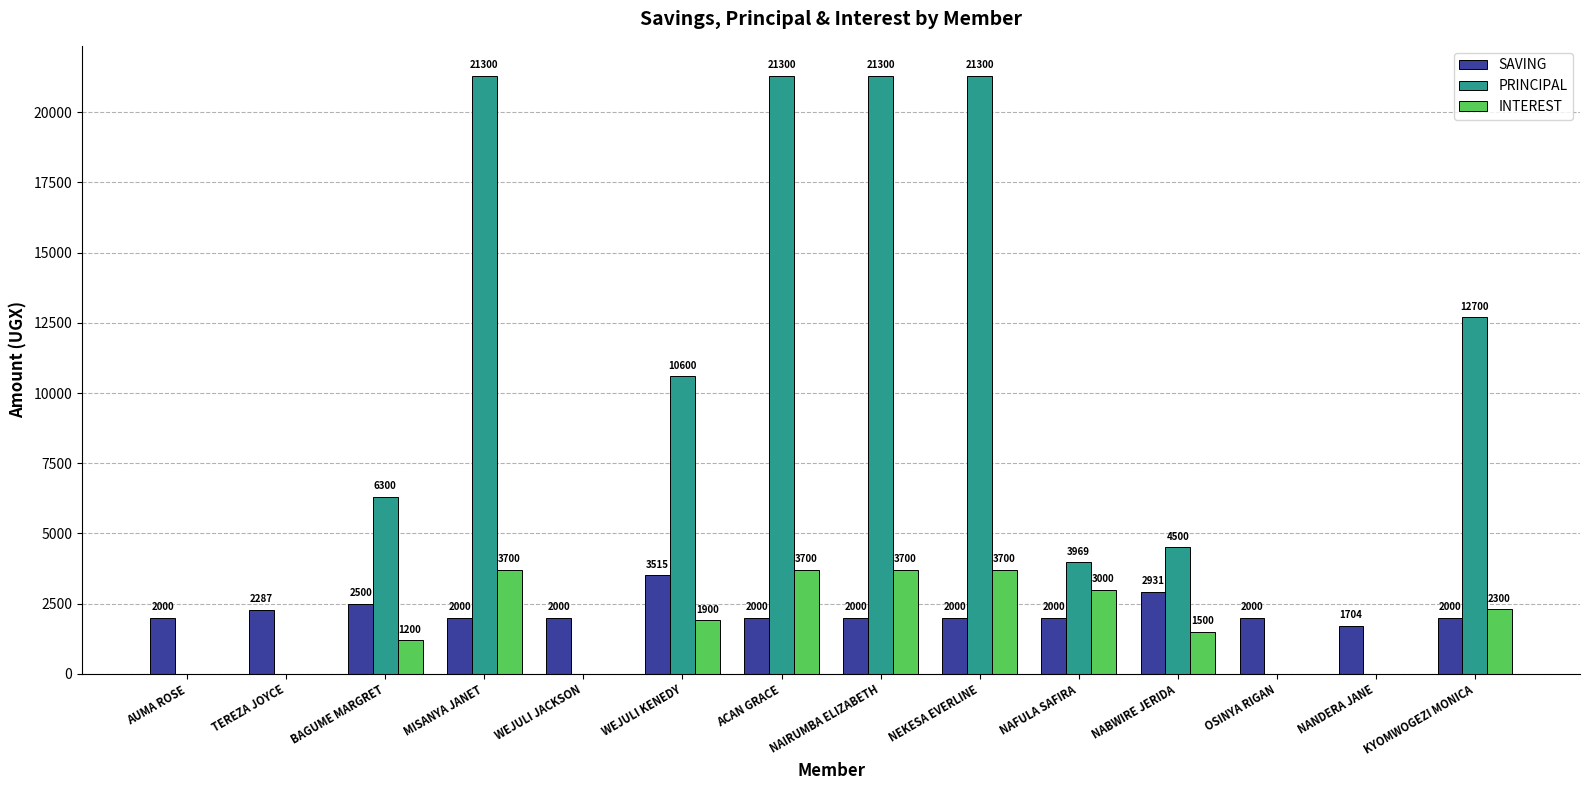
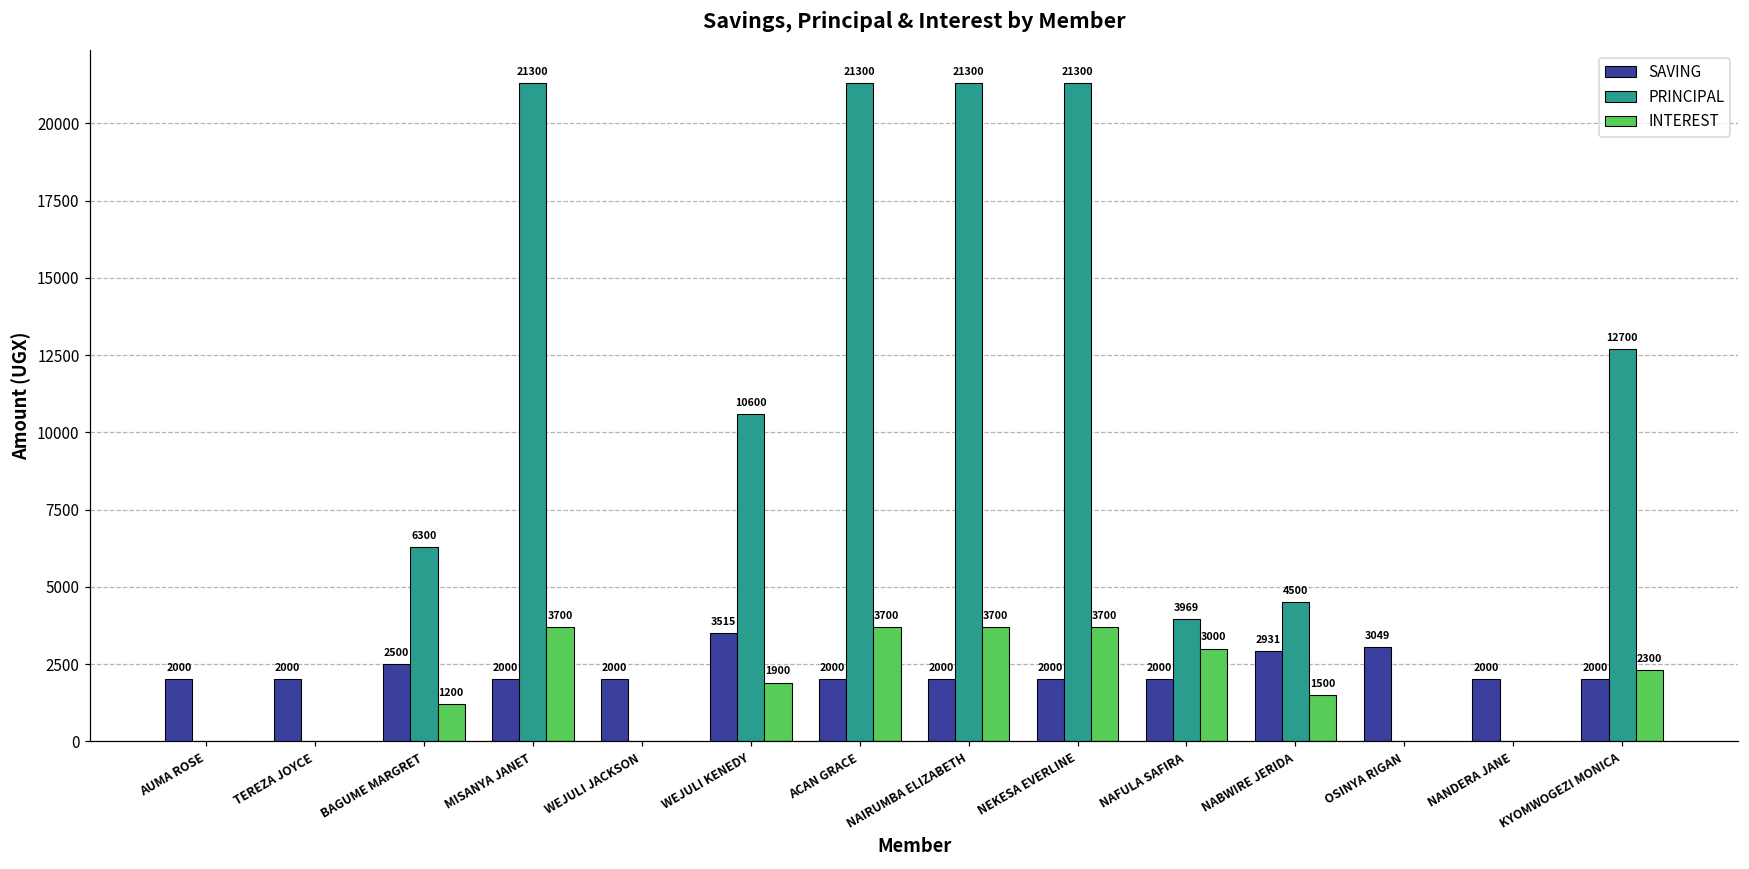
  {
    "SAVING": {
      "AUMA ROSE": 2000,
-     "TEREZA JOYCE": 2287,
+     "TEREZA JOYCE": 2000,
      "BAGUME MARGRET": 2500,
      "MISANYA JANET": 2000,
      "WEJULI JACKSON": 2000,
      "WEJULI KENEDY": 3515,
      "ACAN GRACE": 2000,
      "NAIRUMBA ELIZABETH": 2000,
      "NEKESA EVERLINE": 2000,
      "NAFULA SAFIRA": 2000,
      "NABWIRE JERIDA": 2931,
-     "OSINYA RIGAN": 2000,
-     "NANDERA JANE": 1704,
+     "OSINYA RIGAN": 3049,
+     "NANDERA JANE": 2000,
      "KYOMWOGEZI MONICA": 2000
    },
    "PRINCIPAL": {
      "BAGUME MARGRET": 6300,
      "MISANYA JANET": 21300,
      "WEJULI KENEDY": 10600,
      "ACAN GRACE": 21300,
      "NAIRUMBA ELIZABETH": 21300,
      "NEKESA EVERLINE": 21300,
      "NAFULA SAFIRA": 3969,
      "NABWIRE JERIDA": 4500,
      "KYOMWOGEZI MONICA": 12700
    },
    "INTEREST": {
      "BAGUME MARGRET": 1200,
      "MISANYA JANET": 3700,
      "WEJULI KENEDY": 1900,
      "ACAN GRACE": 3700,
      "NAIRUMBA ELIZABETH": 3700,
      "NEKESA EVERLINE": 3700,
      "NAFULA SAFIRA": 3000,
      "NABWIRE JERIDA": 1500,
      "KYOMWOGEZI MONICA": 2300
    }
  }
